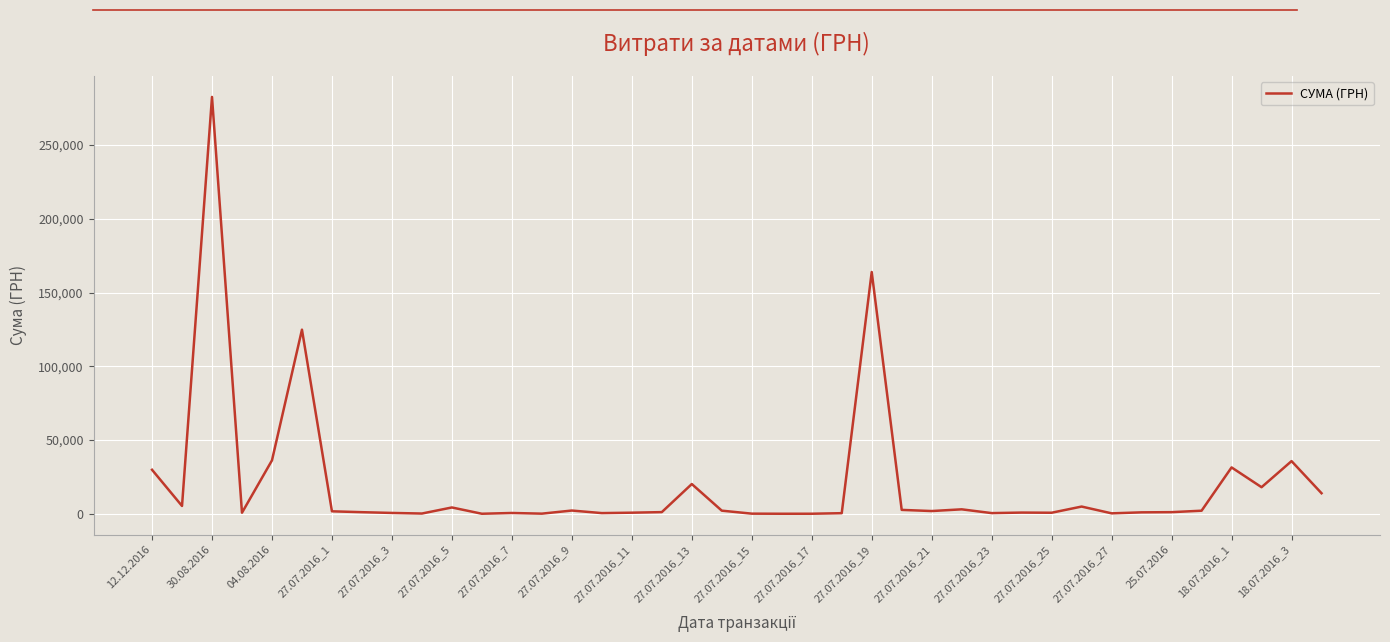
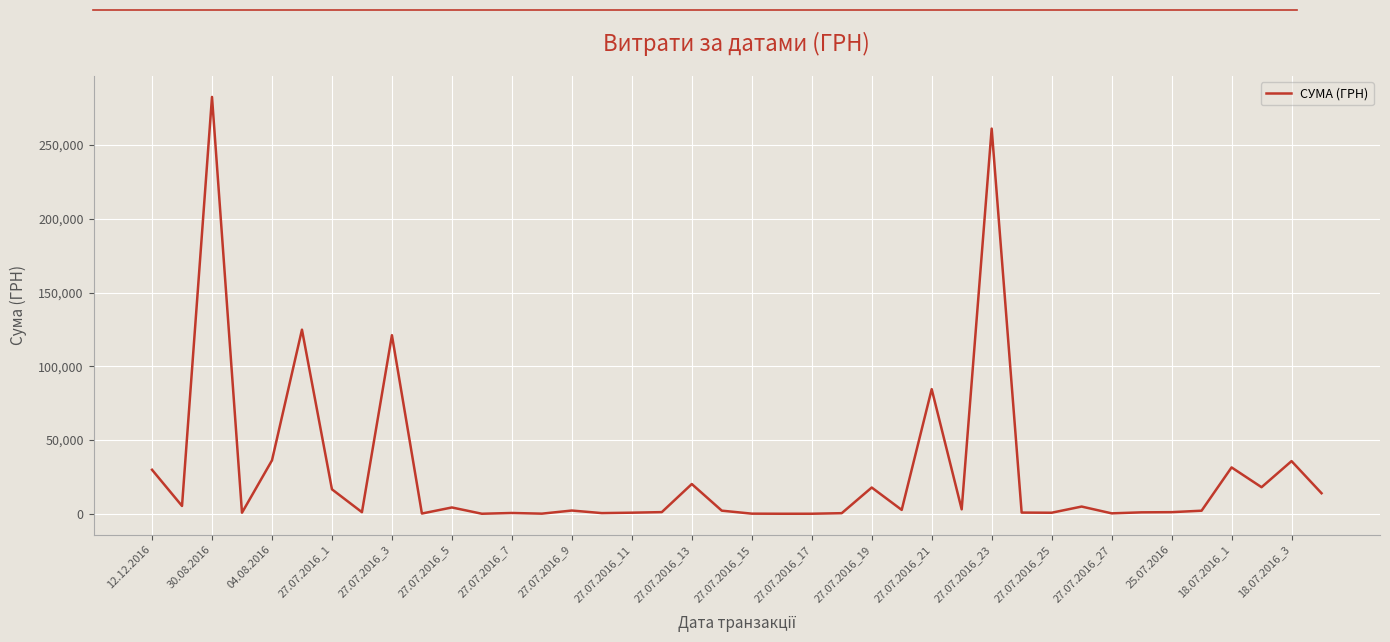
  {
    "12.12.2016": "30,000",
    "30.08.2016": "282,000",
    "04.08.2016": "36,000",
-   "27.07.2016_1": "2,000",
-   "27.07.2016_3": "1,000",
+   "27.07.2016_1": "17,000",
+   "27.07.2016_3": "121,000",
    "27.07.2016_5": "4,000",
    "27.07.2016_7": "1,000",
    "27.07.2016_9": "2,000",
    "27.07.2016_11": "1,000",
    "27.07.2016_13": "20,000",
    "27.07.2016_15": "0",
    "27.07.2016_17": "0",
-   "27.07.2016_19": "164,000",
-   "27.07.2016_21": "2,000",
-   "27.07.2016_23": "1,000",
+   "27.07.2016_19": "18,000",
+   "27.07.2016_21": "85,000",
+   "27.07.2016_23": "261,000",
    "27.07.2016_25": "1,000",
    "27.07.2016_27": "0",
    "25.07.2016": "1,000",
    "18.07.2016_1": "32,000",
    "18.07.2016_3": "36,000"
  }
